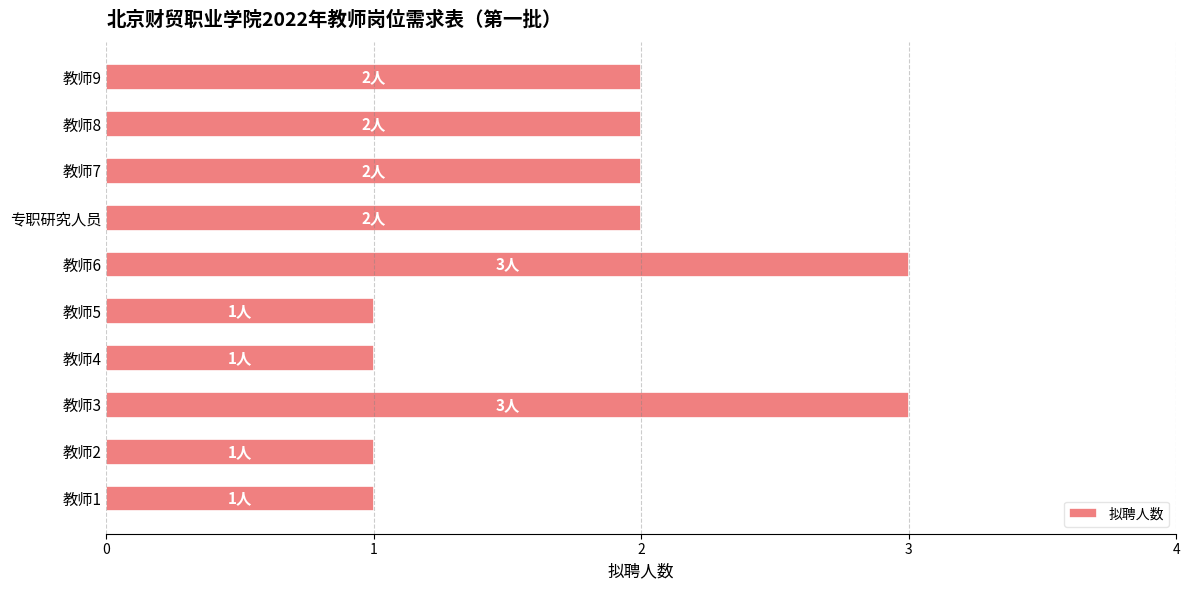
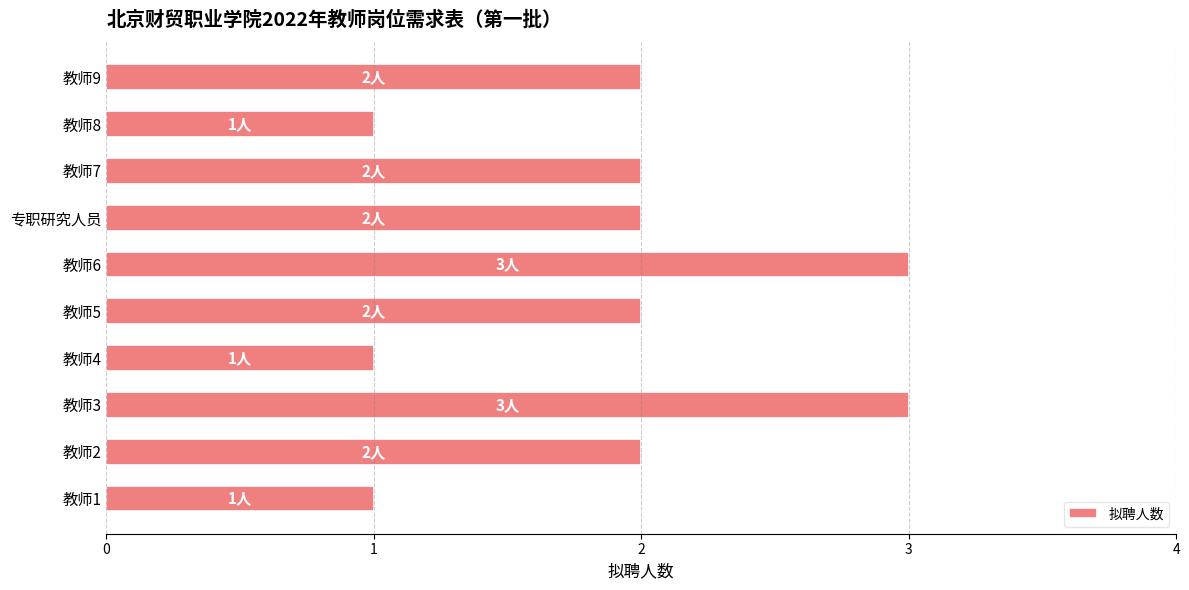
  {
    "教师9": "2人",
-   "教师8": "2人",
+   "教师8": "1人",
    "教师7": "2人",
    "专职研究人员": "2人",
    "教师6": "3人",
-   "教师5": "1人",
+   "教师5": "2人",
    "教师4": "1人",
    "教师3": "3人",
-   "教师2": "1人",
+   "教师2": "2人",
    "教师1": "1人"
  }
